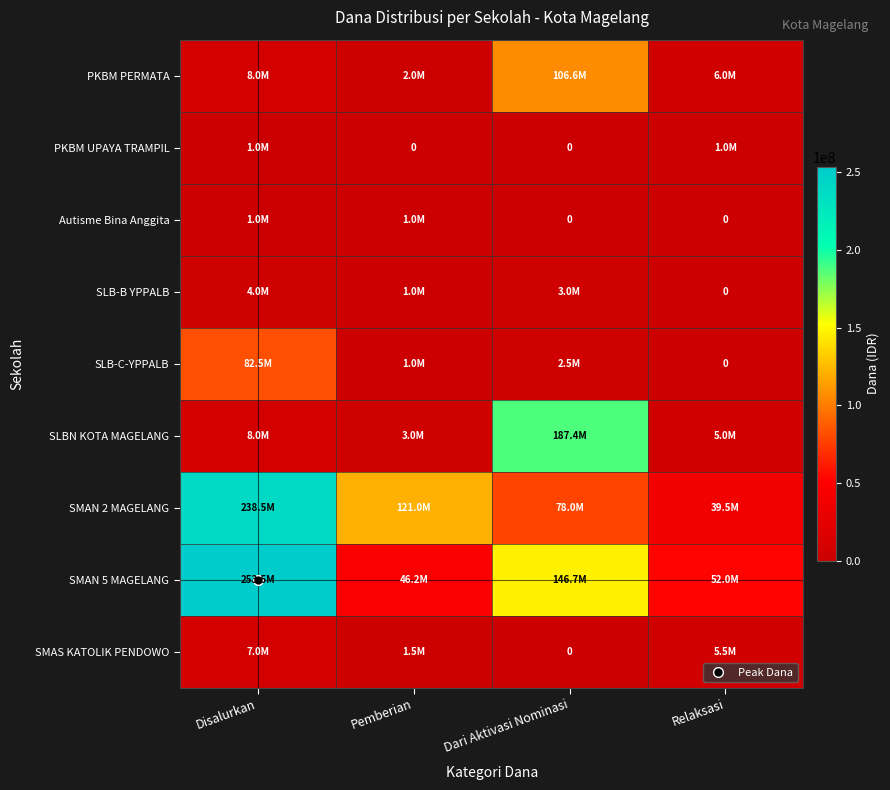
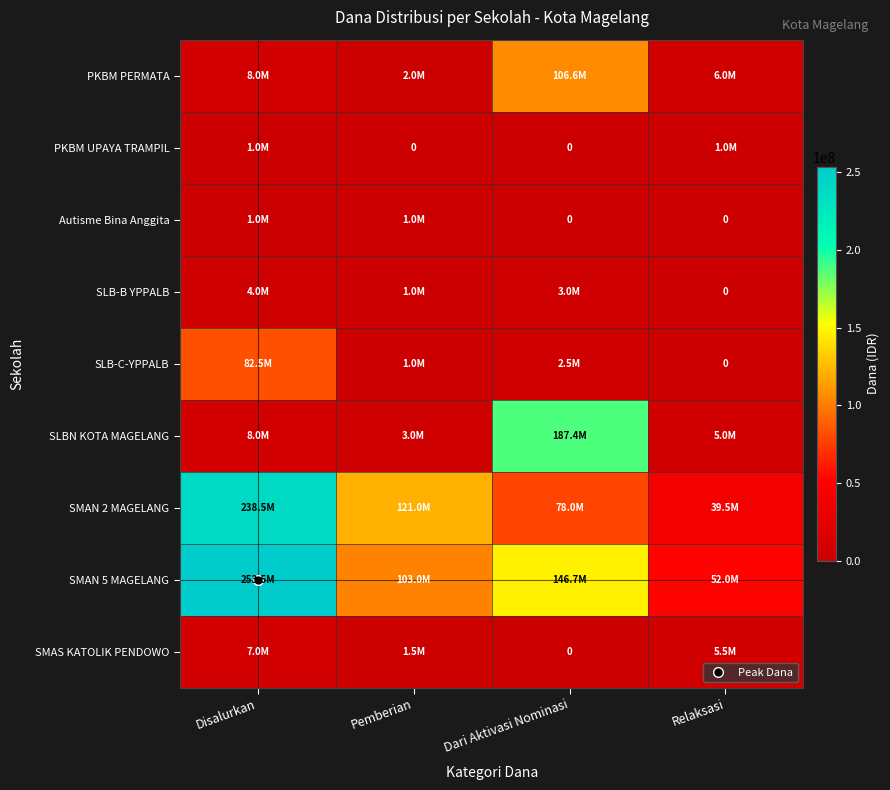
  {
    "PKBM PERMATA": {
      "Disalurkan": "8.0M",
      "Pemberian": "2.0M",
      "Dari Aktivasi Nominasi": "106.6M",
      "Relaksasi": "6.0M"
    },
    "PKBM UPAYA TRAMPIL": {
      "Disalurkan": "1.0M",
      "Pemberian": "0",
      "Dari Aktivasi Nominasi": "0",
      "Relaksasi": "1.0M"
    },
    "Autisme Bina Anggita": {
      "Disalurkan": "1.0M",
      "Pemberian": "1.0M",
      "Dari Aktivasi Nominasi": "0",
      "Relaksasi": "0"
    },
    "SLB-B YPPALB": {
      "Disalurkan": "4.0M",
      "Pemberian": "1.0M",
      "Dari Aktivasi Nominasi": "3.0M",
      "Relaksasi": "0"
    },
    "SLB-C-YPPALB": {
      "Disalurkan": "82.5M",
      "Pemberian": "1.0M",
      "Dari Aktivasi Nominasi": "2.5M",
      "Relaksasi": "0"
    },
    "SLBN KOTA MAGELANG": {
      "Disalurkan": "8.0M",
      "Pemberian": "3.0M",
      "Dari Aktivasi Nominasi": "187.4M",
      "Relaksasi": "5.0M"
    },
    "SMAN 2 MAGELANG": {
      "Disalurkan": "238.5M",
      "Pemberian": "121.0M",
      "Dari Aktivasi Nominasi": "78.0M",
      "Relaksasi": "39.5M"
    },
    "SMAN 5 MAGELANG": {
-     "Pemberian": "46.2M",
+     "Pemberian": "103.0M",
      "Dari Aktivasi Nominasi": "146.7M",
      "Relaksasi": "52.0M"
    },
    "SMAS KATOLIK PENDOWO": {
      "Disalurkan": "7.0M",
      "Pemberian": "1.5M",
      "Dari Aktivasi Nominasi": "0",
      "Relaksasi": "5.5M"
    }
  }
